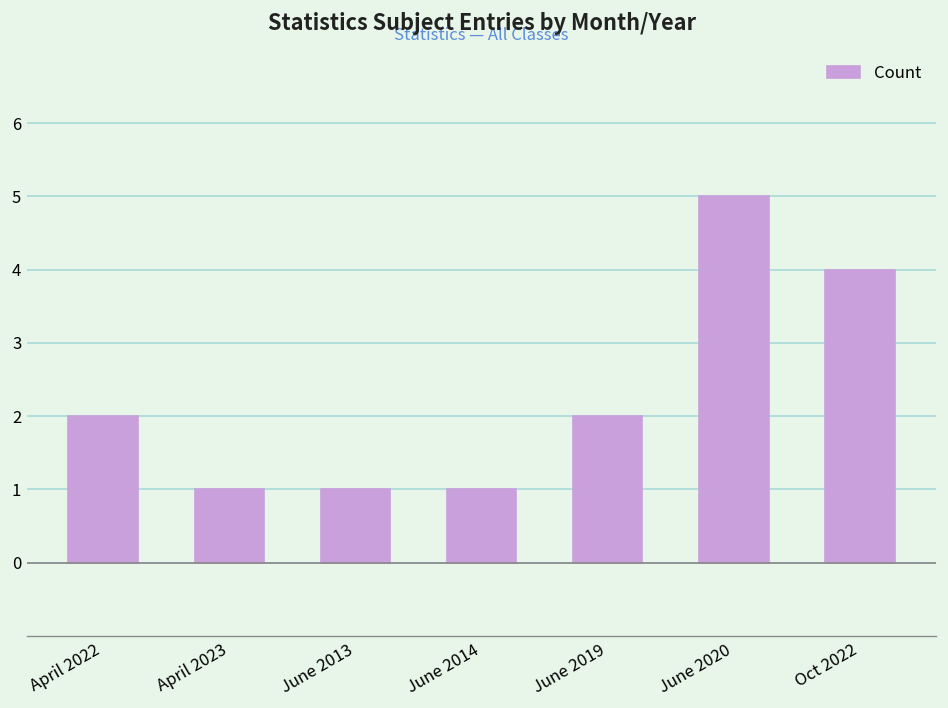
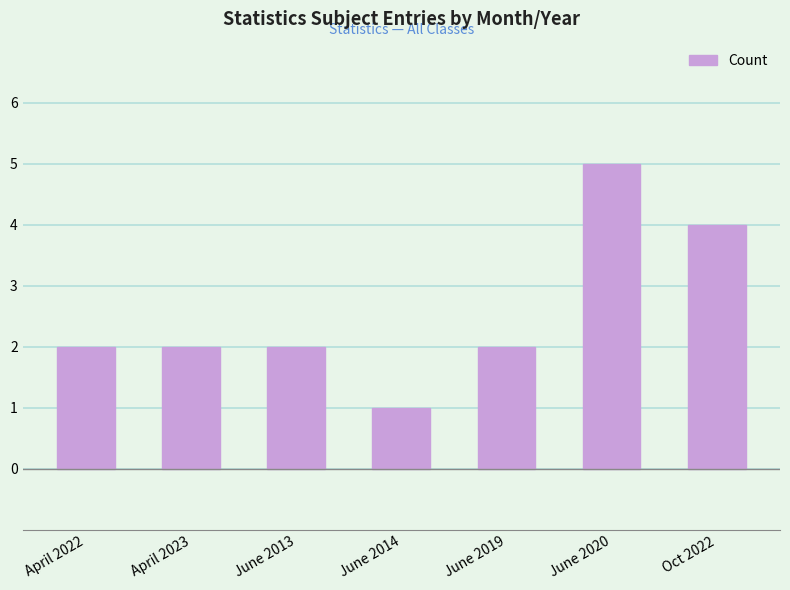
  {
    "April 2022": 2,
-   "April 2023": 1,
-   "June 2013": 1,
+   "April 2023": 2,
+   "June 2013": 2,
    "June 2014": 1,
    "June 2019": 2,
    "June 2020": 5,
    "Oct 2022": 4
  }
